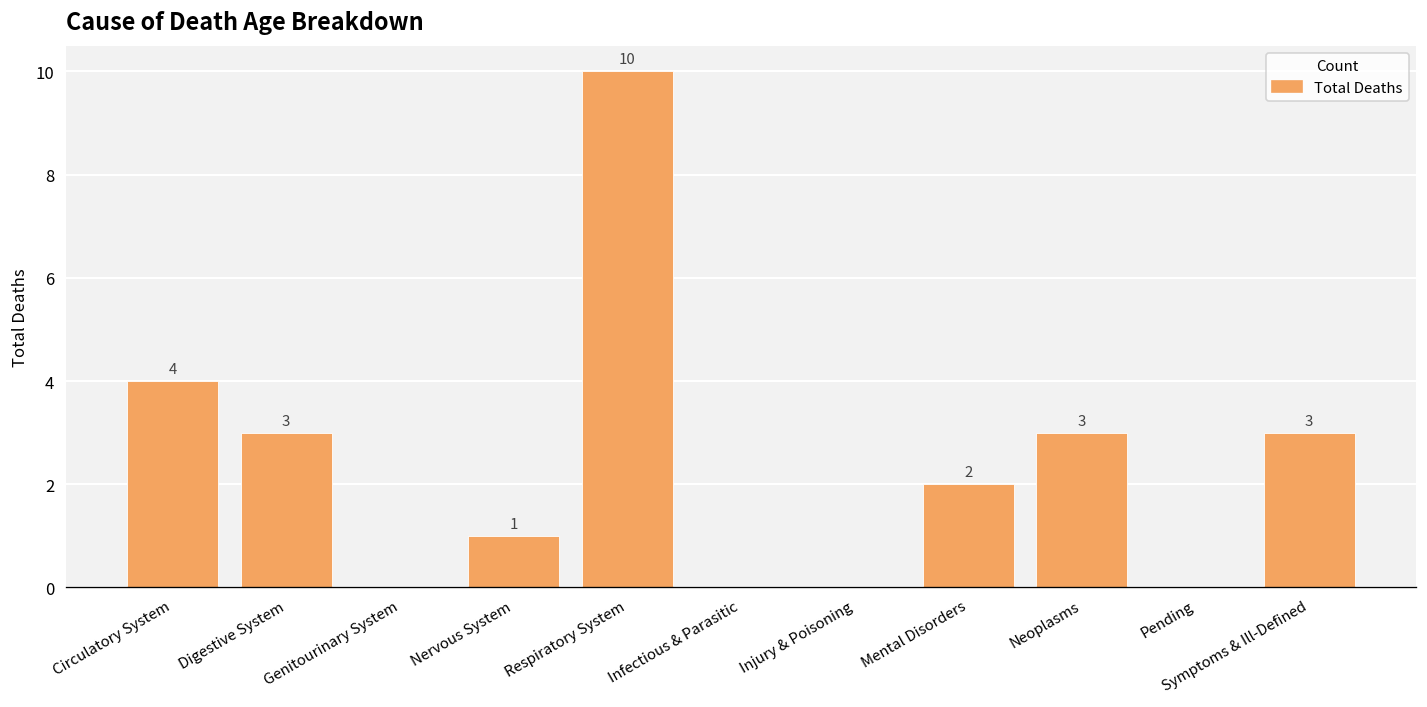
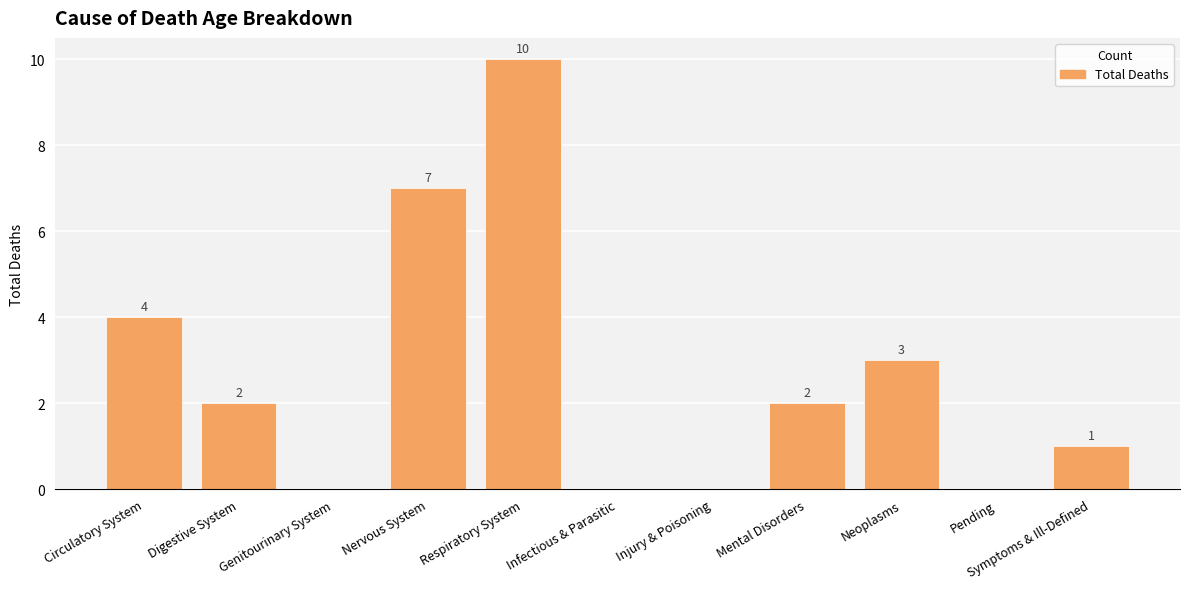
  {
    "Circulatory System": 4,
-   "Digestive System": 3,
-   "Nervous System": 1,
+   "Digestive System": 2,
+   "Nervous System": 7,
    "Respiratory System": 10,
    "Mental Disorders": 2,
    "Neoplasms": 3,
-   "Symptoms & Ill-Defined": 3
+   "Symptoms & Ill-Defined": 1
  }
